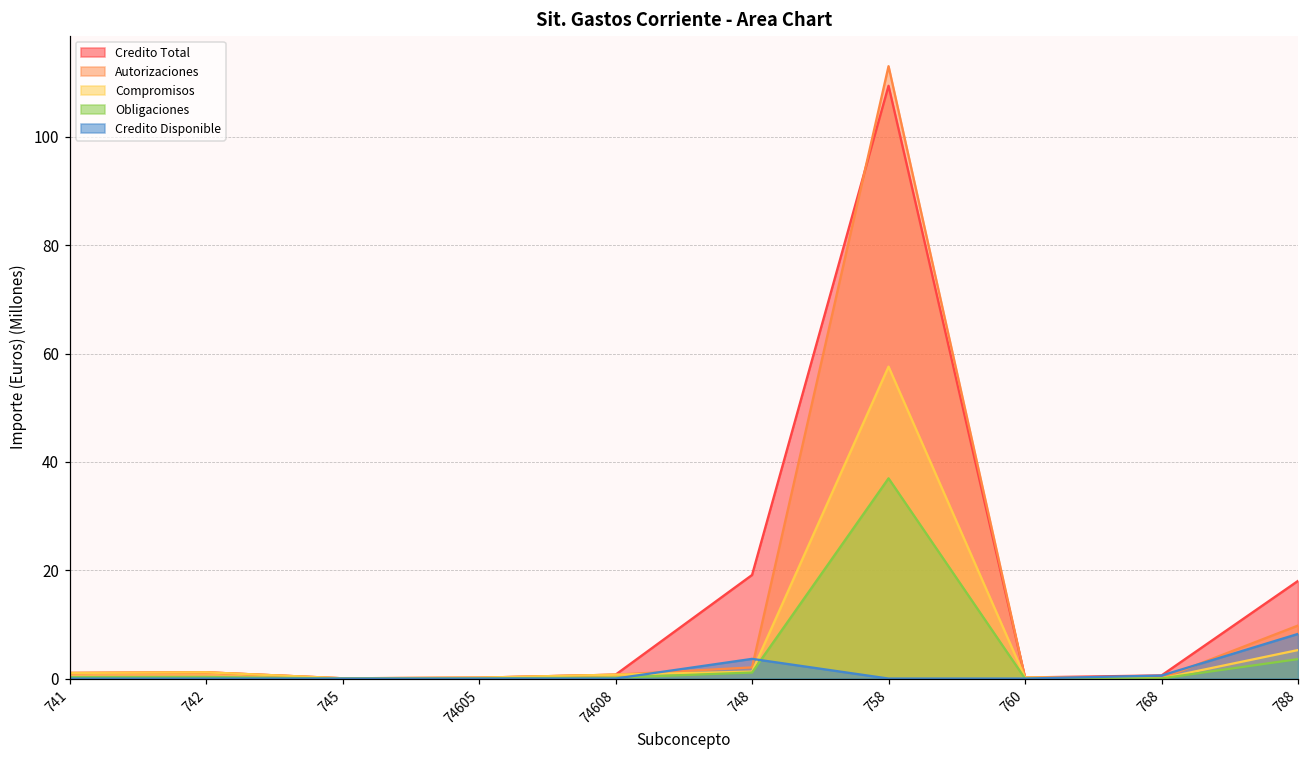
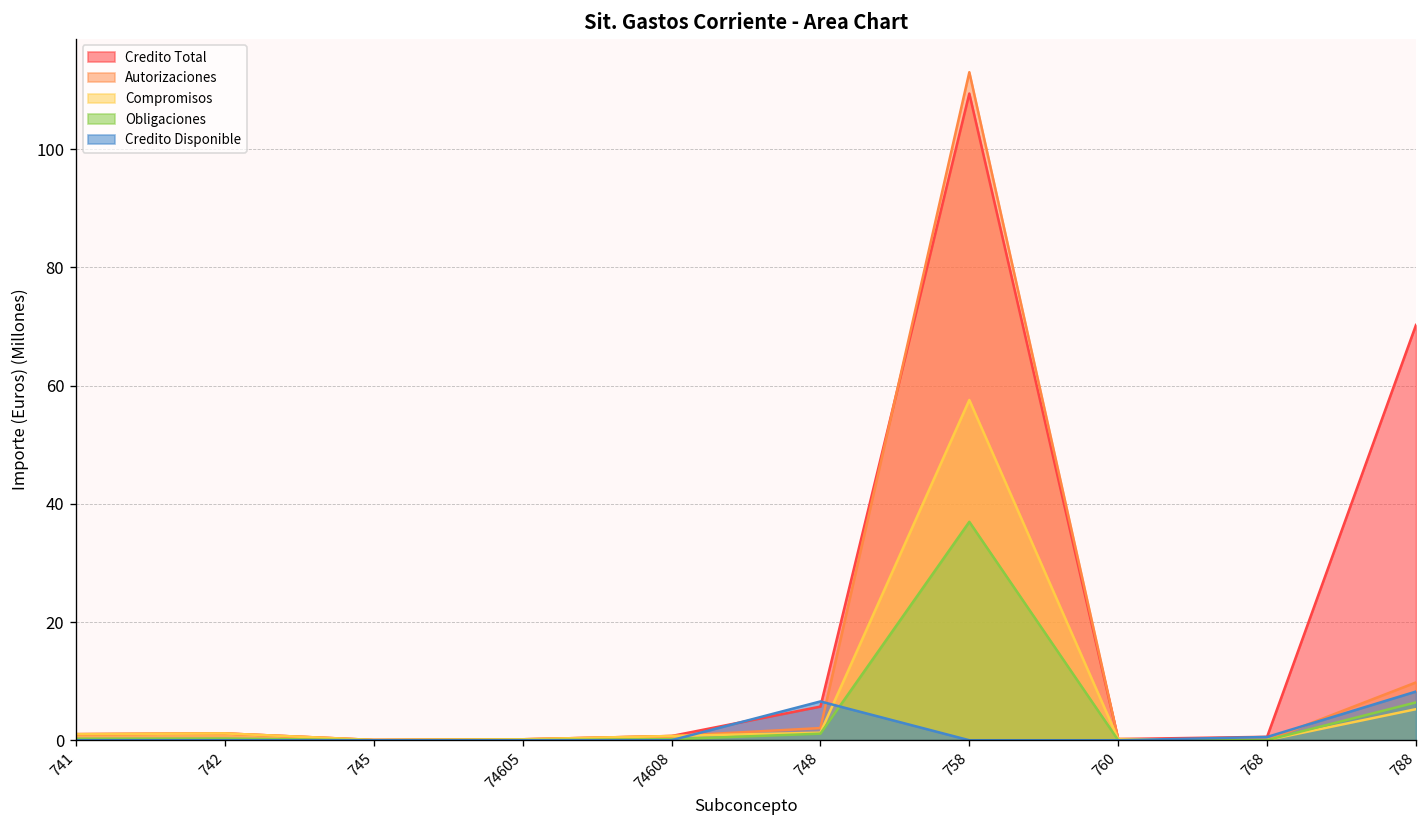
  {
    "Credito Total": {
-     "748": 19,
+     "748": 6,
      "758": 109,
-     "788": 18
+     "788": 70
    },
    "Obligaciones": {
      "758": 37,
-     "788": 4
+     "788": 6
    },
    "Credito Disponible": {
-     "748": 4,
+     "748": 7,
      "758": 0,
      "788": 8
    }
  }
